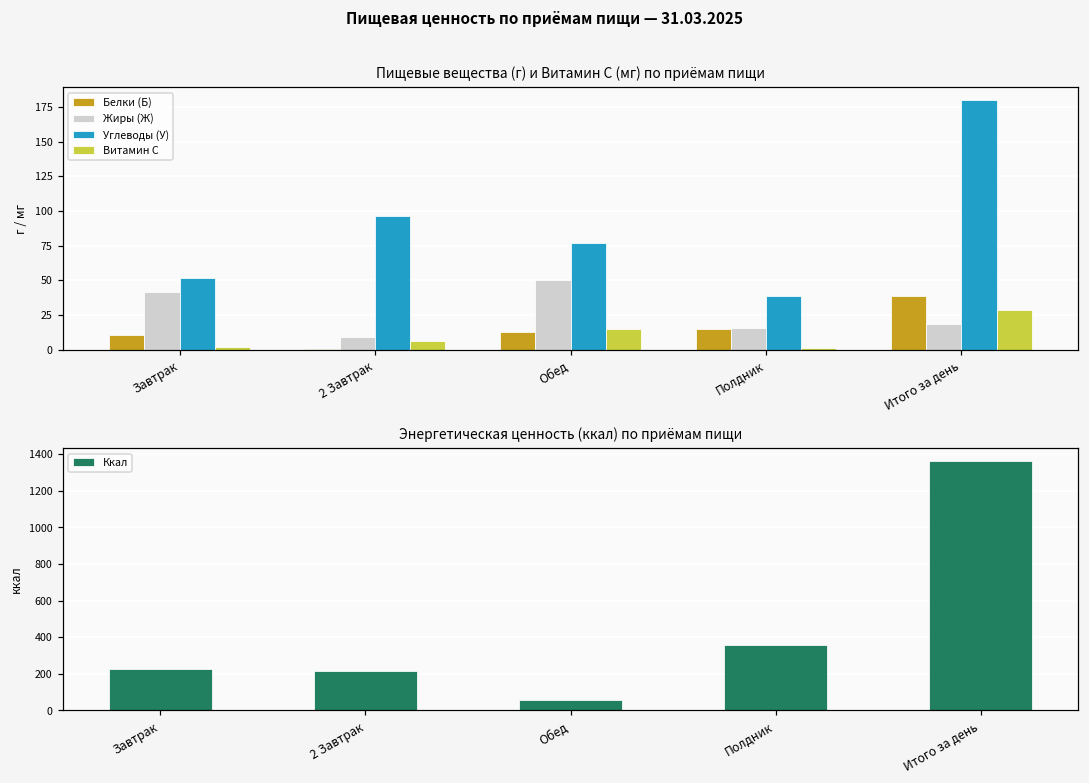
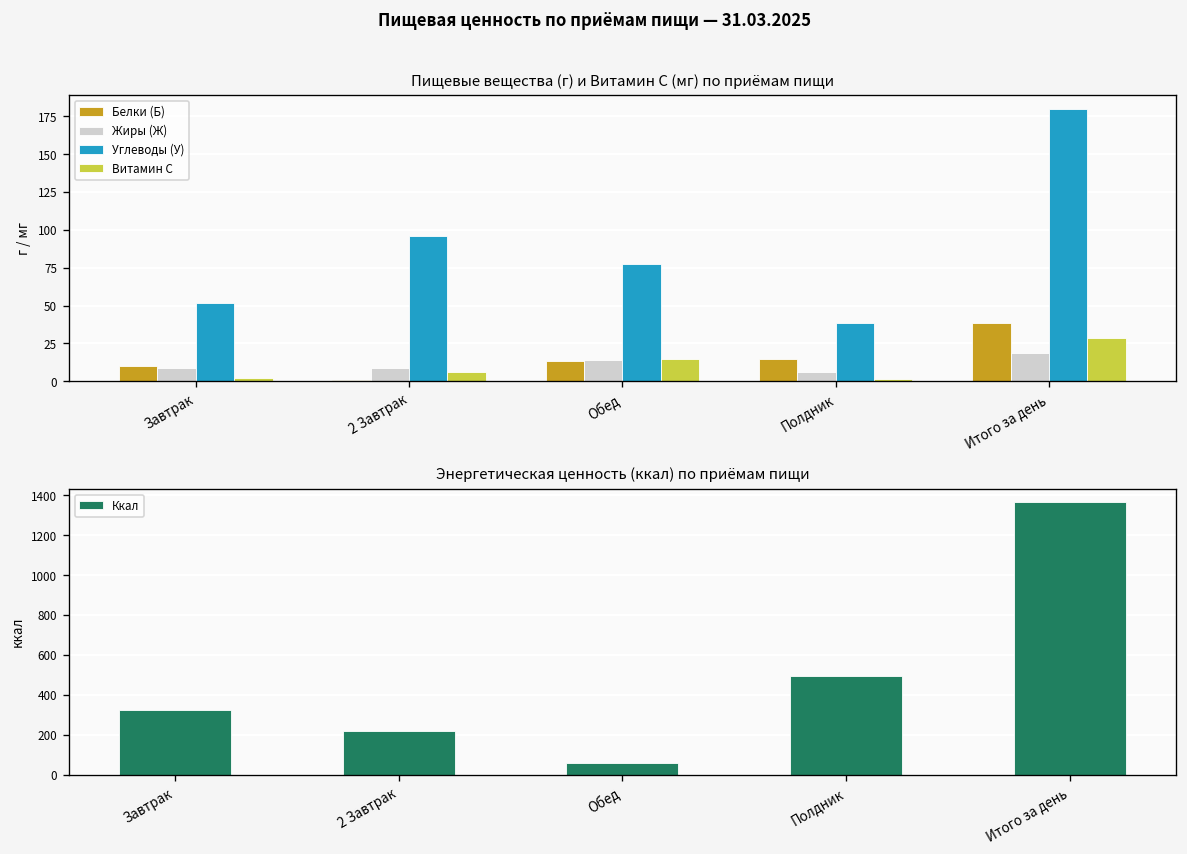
  {
    "Пищевые вещества (г) и Витамин С (мг) по приёмам пищи": {
      "Жиры (Ж)": {
-       "Завтрак": 42,
+       "Завтрак": 9,
        "2 Завтрак": 9,
-       "Обед": 50,
-       "Полдник": 16,
+       "Обед": 14,
+       "Полдник": 6,
        "Итого за день": 19
      },
      "Углеводы (У)": {
        "Завтрак": 52,
        "2 Завтрак": 96,
        "Обед": 77,
        "Полдник": 39,
        "Итого за день": 180
      }
    },
    "Энергетическая ценность (ккал) по приёмам пищи": {
-     "Завтрак": 220,
+     "Завтрак": 320,
      "2 Завтрак": 220,
      "Обед": 60,
-     "Полдник": 350,
+     "Полдник": 490,
      "Итого за день": 1360
    }
  }
